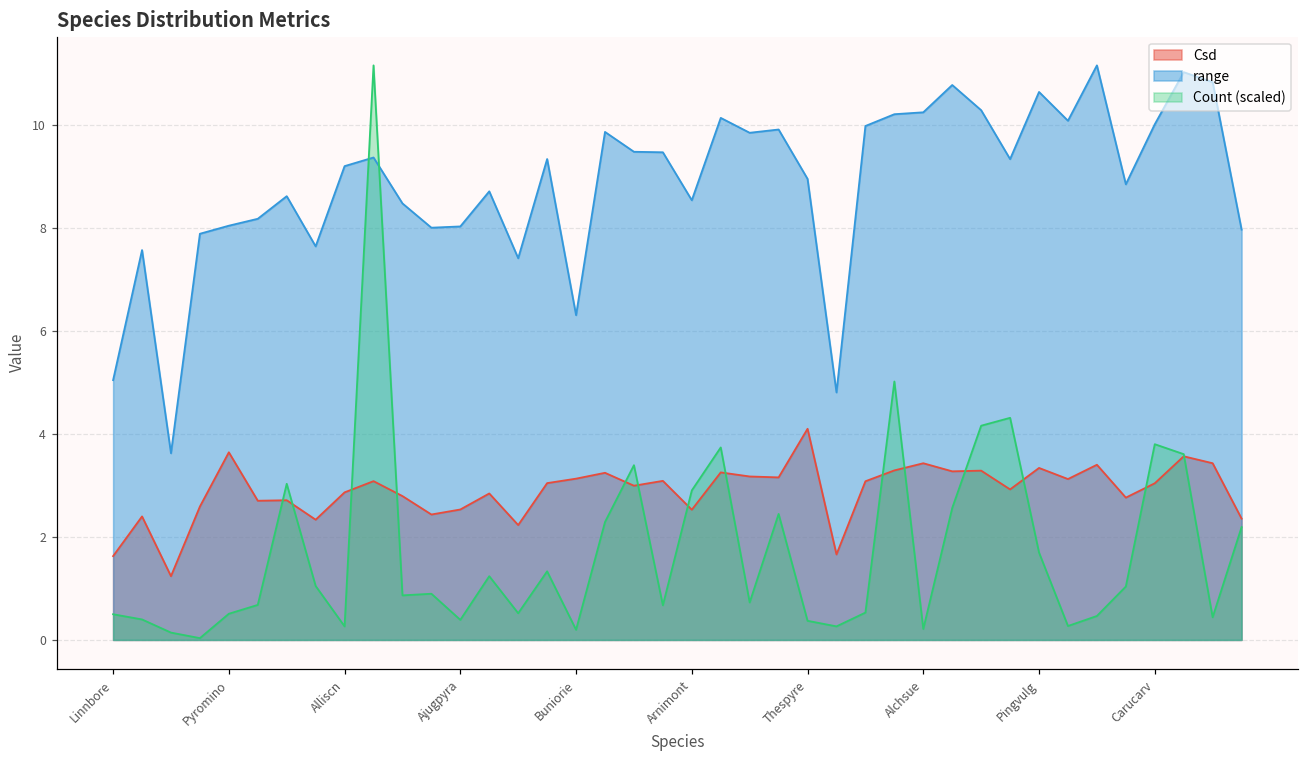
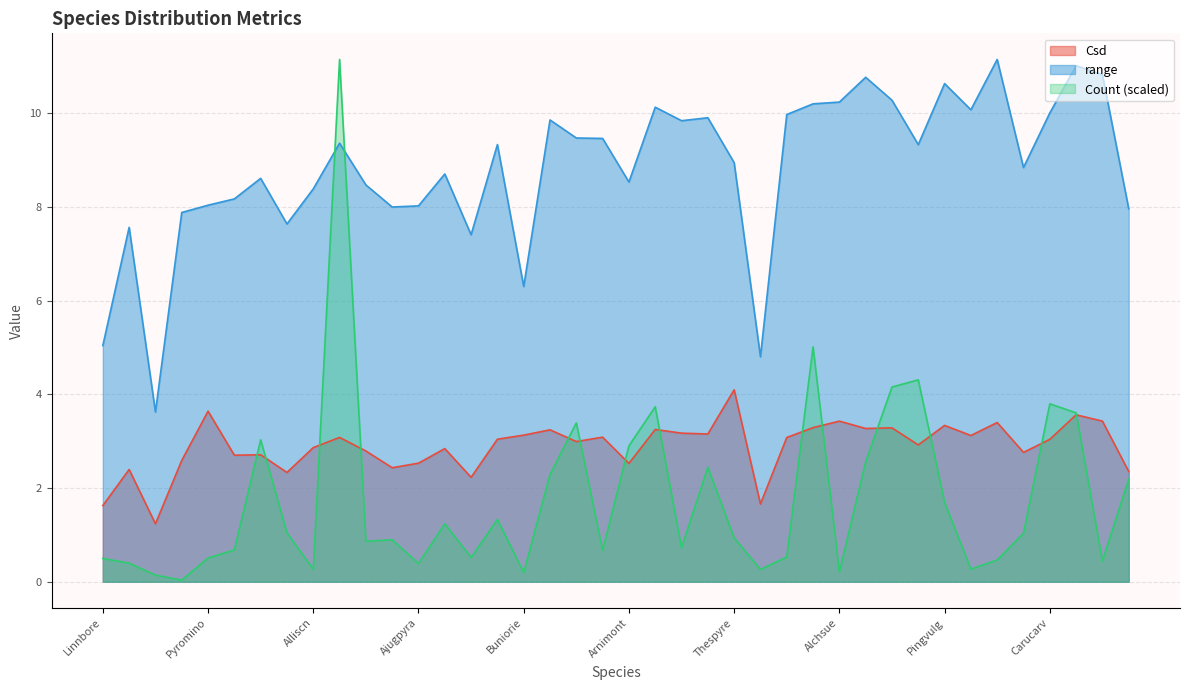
  {
    "Csd": {
      "Linnbore": 1.6,
      "Pyromino": 3.6,
      "Alliscn": 2.9,
      "Ajugpyra": 2.5,
      "Buniorie": 3.1,
      "Arnimont": 2.5,
      "Thespyre": 4.1,
      "Alchsue": 3.4,
      "Pingvulg": 3.3,
      "Carucarv": 3.0
    },
    "range": {
      "Linnbore": 5.0,
      "Pyromino": 8.0,
-     "Alliscn": 9.2,
+     "Alliscn": 8.4,
      "Ajugpyra": 8.0,
      "Buniorie": 6.3,
      "Arnimont": 8.5,
      "Thespyre": 8.9,
      "Alchsue": 10.2,
      "Pingvulg": 10.6,
      "Carucarv": 10.0
    },
    "Count (scaled)": {
      "Linnbore": 0.5,
      "Pyromino": 0.5,
      "Alliscn": 0.3,
      "Ajugpyra": 0.4,
      "Buniorie": 0.2,
      "Arnimont": 2.9,
-     "Thespyre": 0.4,
+     "Thespyre": 0.9,
      "Alchsue": 0.2,
      "Pingvulg": 1.7,
      "Carucarv": 3.8
    }
  }
